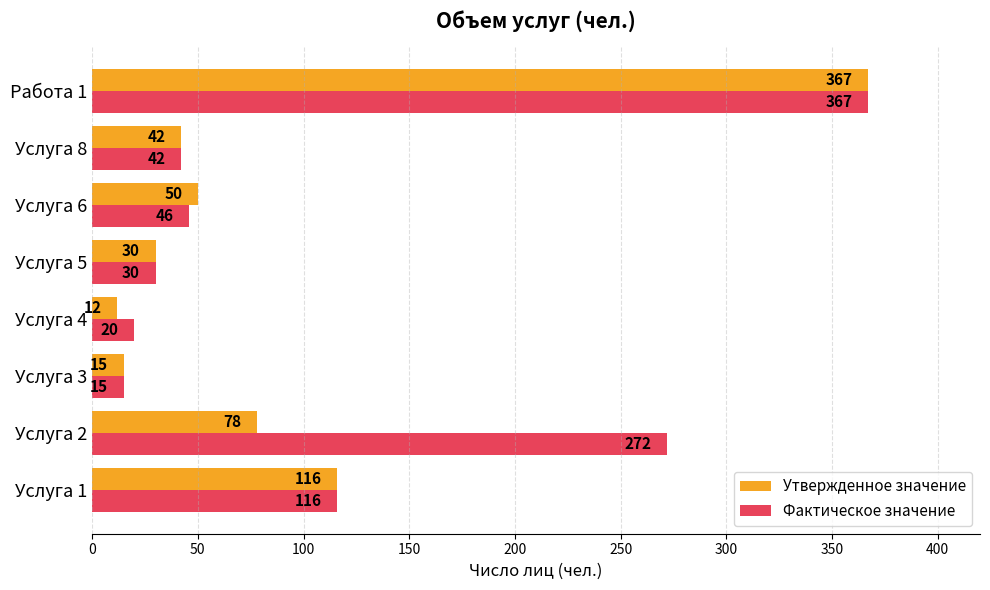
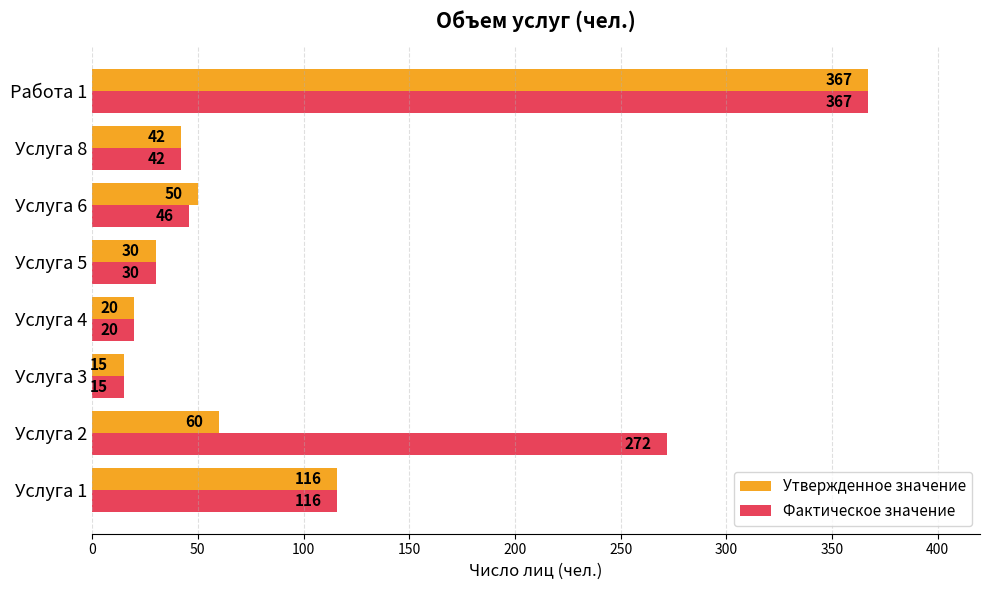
  {
    "Утвержденное значение": {
      "Работа 1": 367,
      "Услуга 8": 42,
      "Услуга 6": 50,
      "Услуга 5": 30,
-     "Услуга 4": 12,
+     "Услуга 4": 20,
      "Услуга 3": 15,
-     "Услуга 2": 78,
+     "Услуга 2": 60,
      "Услуга 1": 116
    },
    "Фактическое значение": {
      "Работа 1": 367,
      "Услуга 8": 42,
      "Услуга 6": 46,
      "Услуга 5": 30,
      "Услуга 4": 20,
      "Услуга 3": 15,
      "Услуга 2": 272,
      "Услуга 1": 116
    }
  }
